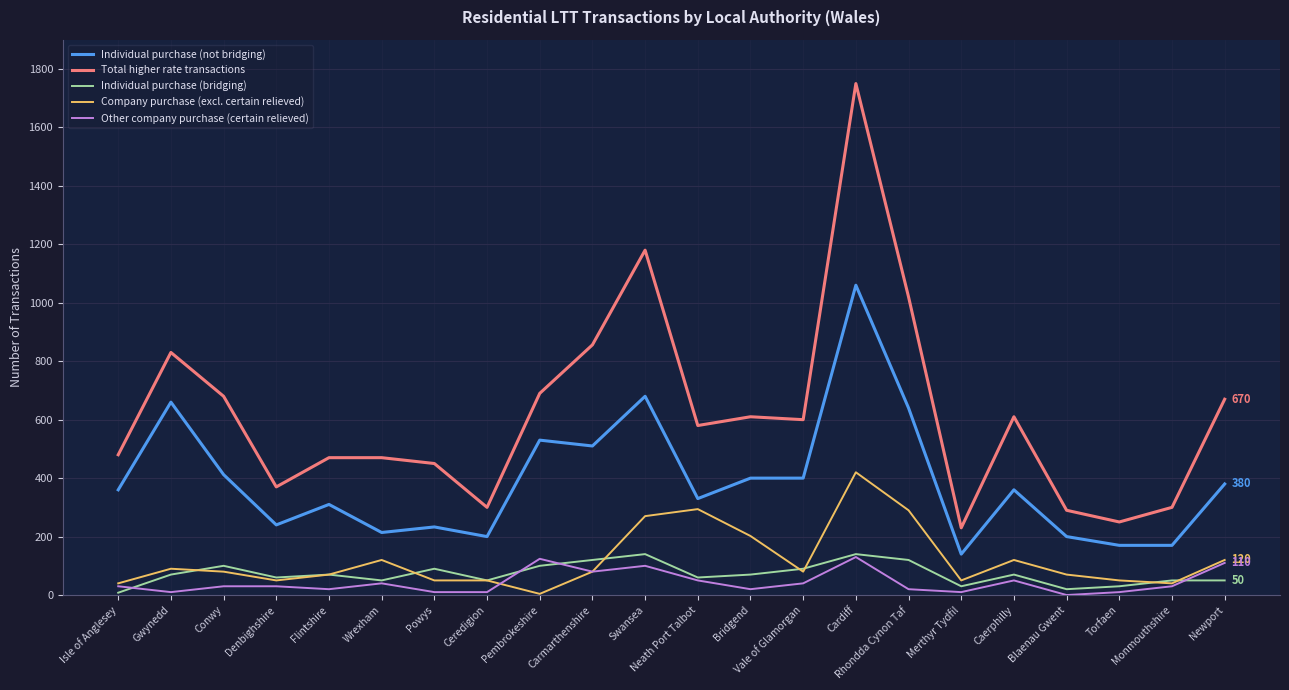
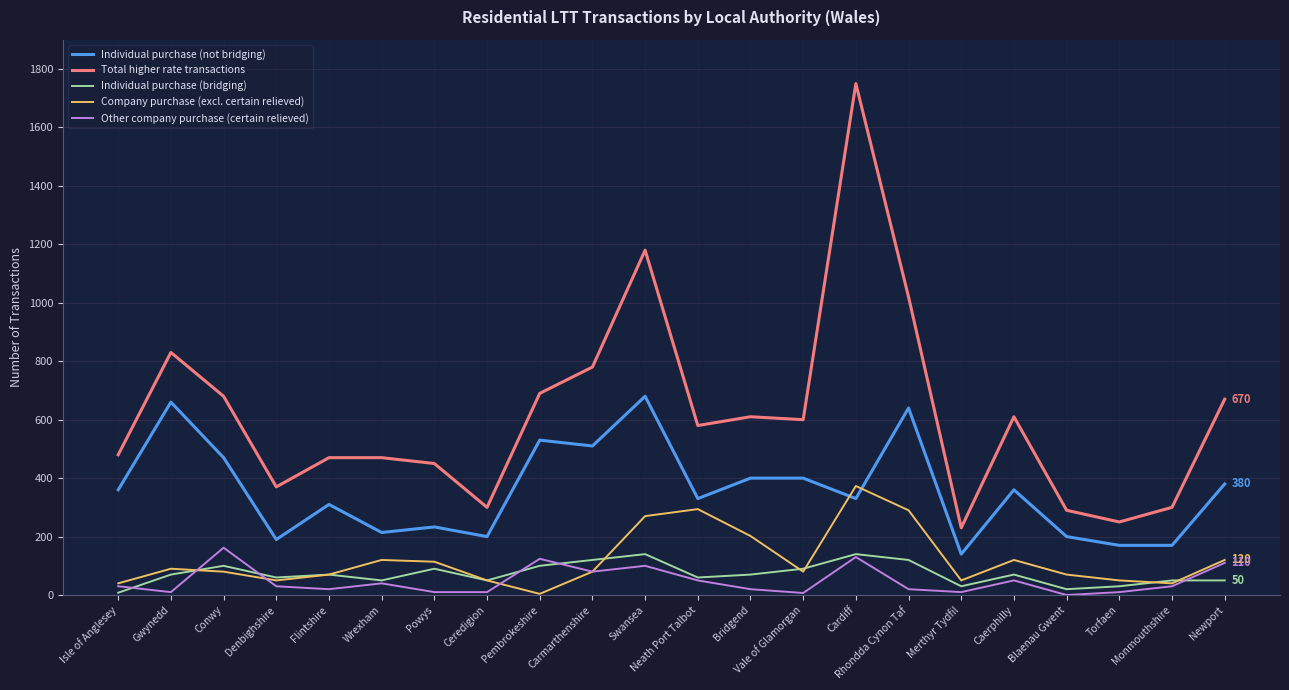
  {
    "Individual purchase (not bridging)": {
      "Isle of Anglesey": 360,
      "Gwynedd": 660,
-     "Conwy": 410,
-     "Denbighshire": 240,
+     "Conwy": 470,
+     "Denbighshire": 190,
      "Flintshire": 310,
      "Wrexham": 210,
      "Powys": 230,
      "Ceredigion": 200,
      "Pembrokeshire": 530,
      "Carmarthenshire": 510,
      "Swansea": 680,
      "Neath Port Talbot": 330,
      "Bridgend": 400,
      "Vale of Glamorgan": 400,
-     "Cardiff": 1060,
+     "Cardiff": 330,
      "Rhondda Cynon Taf": 640,
      "Merthyr Tydfil": 140,
      "Caerphilly": 360,
      "Blaenau Gwent": 200,
      "Torfaen": 170,
      "Monmouthshire": 170
    },
    "Total higher rate transactions": {
      "Isle of Anglesey": 480,
      "Gwynedd": 830,
      "Conwy": 680,
      "Denbighshire": 370,
      "Flintshire": 470,
      "Wrexham": 470,
      "Powys": 450,
      "Ceredigion": 300,
      "Pembrokeshire": 690,
-     "Carmarthenshire": 860,
+     "Carmarthenshire": 780,
      "Swansea": 1180,
      "Neath Port Talbot": 580,
      "Bridgend": 610,
      "Vale of Glamorgan": 600,
      "Cardiff": 1750,
      "Rhondda Cynon Taf": 1020,
      "Merthyr Tydfil": 230,
      "Caerphilly": 610,
      "Blaenau Gwent": 290,
      "Torfaen": 250,
      "Monmouthshire": 300
    },
    "Individual purchase (bridging)": {
      "Newport": 50
    },
    "Company purchase (excl. certain relieved)": {
      "Isle of Anglesey": 40,
      "Gwynedd": 90,
      "Conwy": 80,
      "Denbighshire": 50,
      "Wrexham": 120,
-     "Powys": 50,
+     "Powys": 110,
      "Pembrokeshire": 0,
      "Swansea": 270,
      "Neath Port Talbot": 290,
      "Bridgend": 200,
      "Vale of Glamorgan": 80,
-     "Cardiff": 420,
+     "Cardiff": 370,
      "Rhondda Cynon Taf": 290,
      "Merthyr Tydfil": 50,
      "Caerphilly": 120,
      "Blaenau Gwent": 70,
      "Torfaen": 50,
      "Monmouthshire": 40
    },
    "Other company purchase (certain relieved)": {
      "Isle of Anglesey": 30,
      "Gwynedd": 10,
-     "Conwy": 30,
+     "Conwy": 160,
      "Denbighshire": 30,
      "Flintshire": 20,
      "Wrexham": 40,
      "Powys": 10,
      "Ceredigion": 10,
      "Pembrokeshire": 120,
      "Swansea": 100,
      "Neath Port Talbot": 50,
      "Bridgend": 20,
-     "Vale of Glamorgan": 40,
+     "Vale of Glamorgan": 10,
      "Cardiff": 130,
      "Rhondda Cynon Taf": 20,
      "Merthyr Tydfil": 10,
      "Caerphilly": 50,
      "Blaenau Gwent": 0,
      "Torfaen": 10,
      "Monmouthshire": 30
    }
  }
